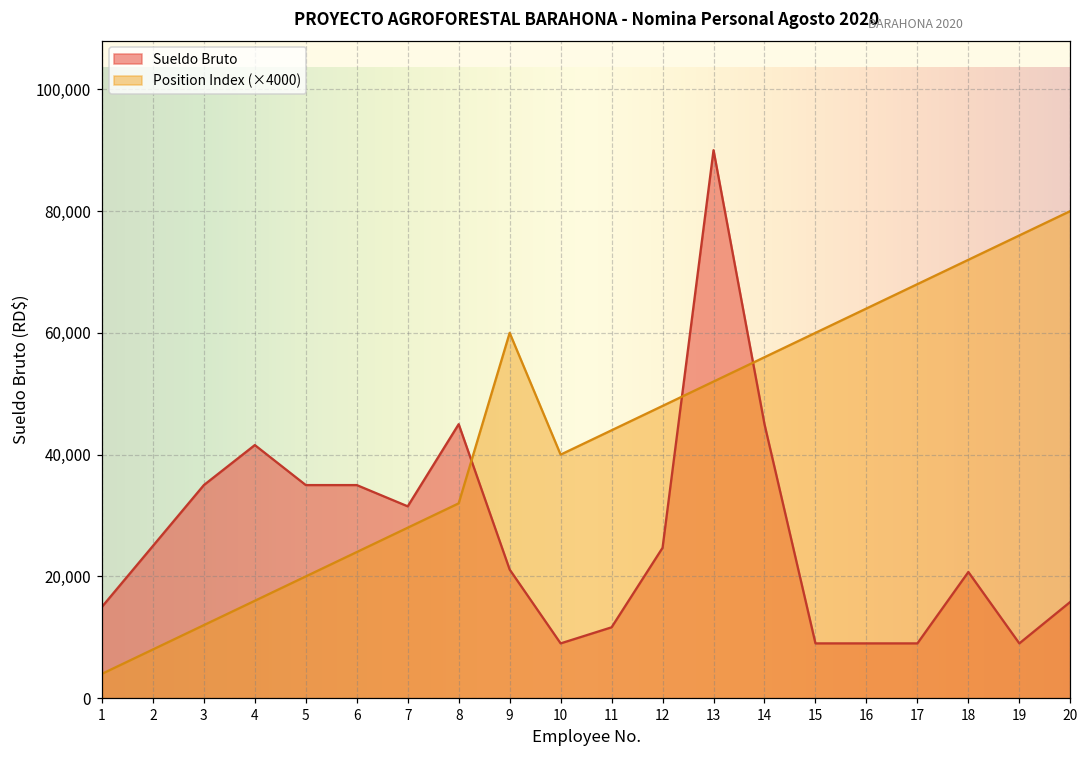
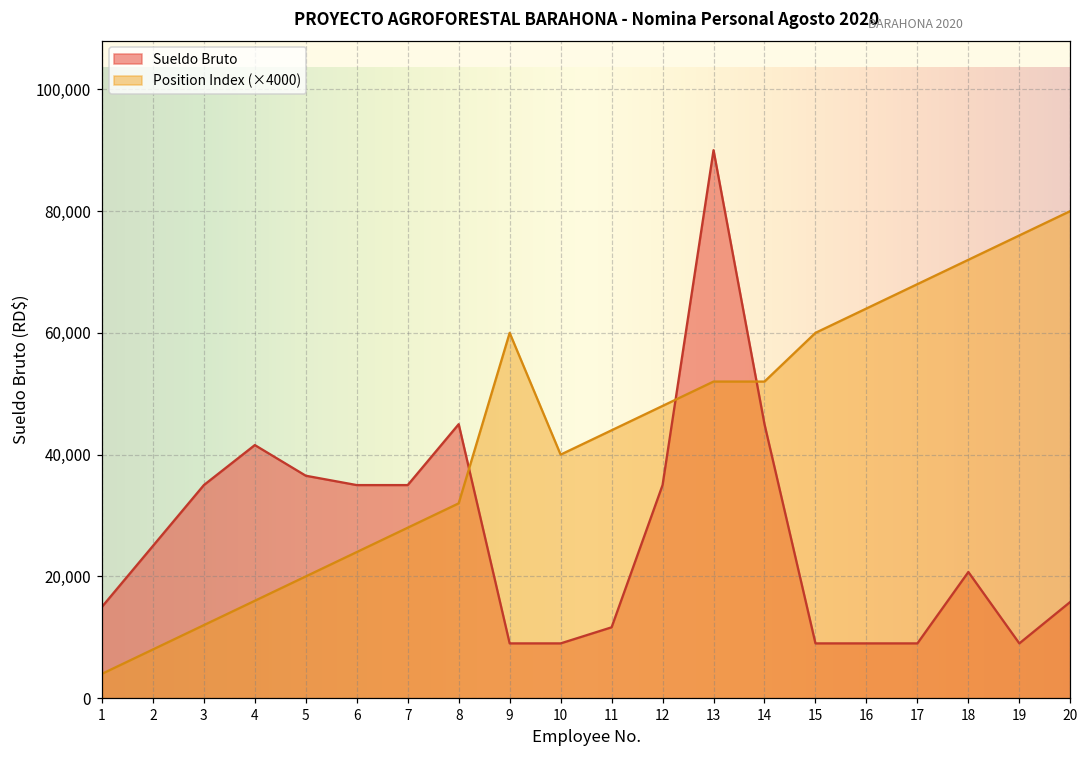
  {
    "Sueldo Bruto": {
      "1": "15,000",
      "2": "25,000",
      "3": "35,000",
      "4": "42,000",
-     "5": "35,000",
+     "5": "37,000",
      "6": "35,000",
-     "7": "32,000",
+     "7": "35,000",
      "8": "45,000",
-     "9": "21,000",
+     "9": "9,000",
      "10": "9,000",
      "11": "12,000",
-     "12": "25,000",
+     "12": "35,000",
      "13": "90,000",
      "14": "45,000",
      "15": "9,000",
      "16": "9,000",
      "17": "9,000",
      "18": "21,000",
      "19": "9,000",
      "20": "16,000"
    },
    "Position Index (×4000)": {
      "1": "4,000",
      "2": "8,000",
      "3": "12,000",
      "4": "16,000",
      "5": "20,000",
      "6": "24,000",
      "7": "28,000",
      "8": "32,000",
      "9": "60,000",
      "10": "40,000",
      "11": "44,000",
      "12": "48,000",
      "13": "52,000",
-     "14": "56,000",
+     "14": "52,000",
      "15": "60,000",
      "16": "64,000",
      "17": "68,000",
      "18": "72,000",
      "19": "76,000",
      "20": "80,000"
    }
  }
